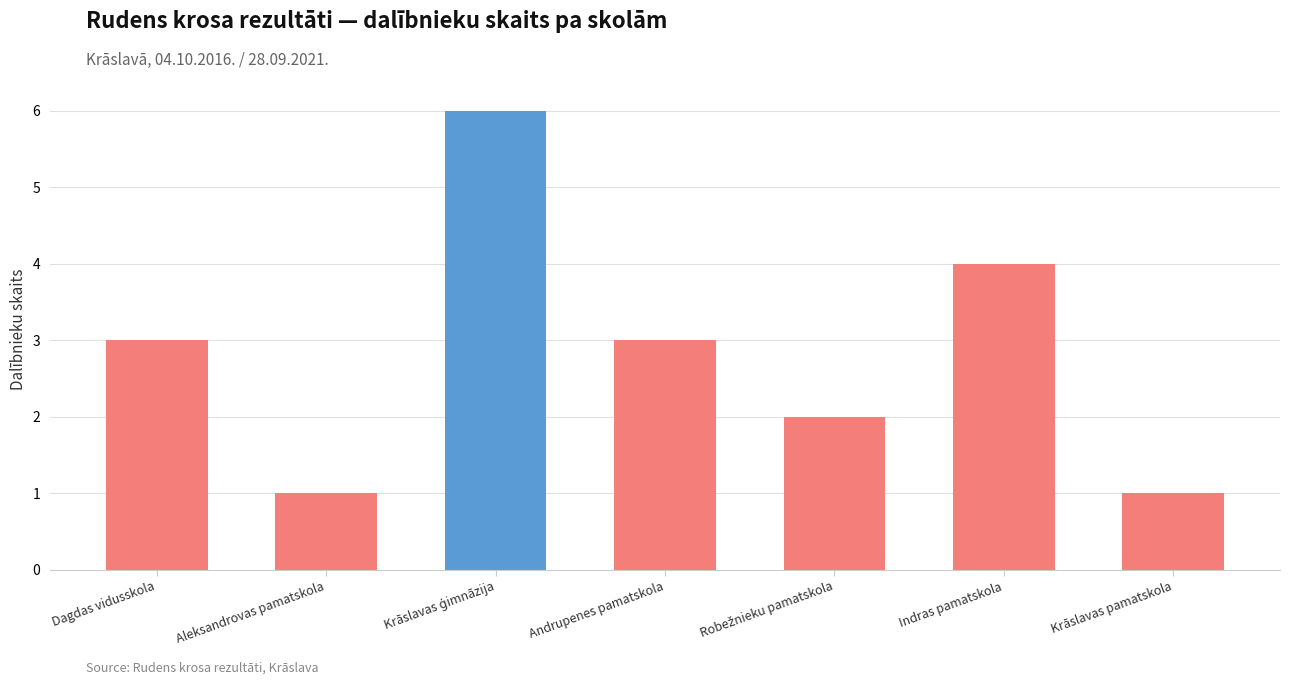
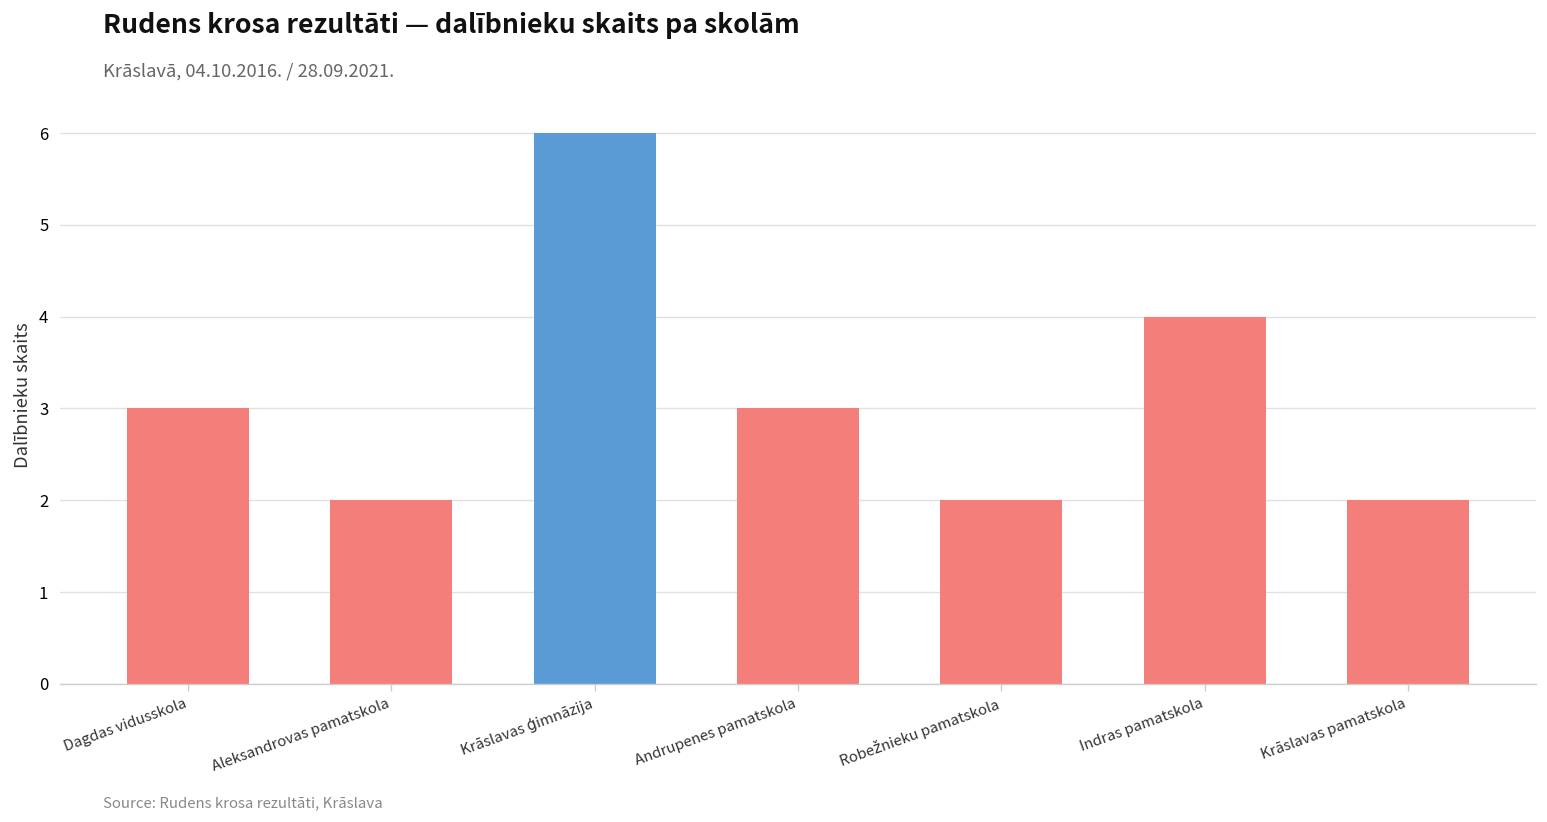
  {
    "Dagdas vidusskola": 3,
-   "Aleksandrovas pamatskola": 1,
+   "Aleksandrovas pamatskola": 2,
    "Krāslavas ģimnāzija": 6,
    "Andrupenes pamatskola": 3,
    "Robežnieku pamatskola": 2,
    "Indras pamatskola": 4,
-   "Krāslavas pamatskola": 1
+   "Krāslavas pamatskola": 2
  }
